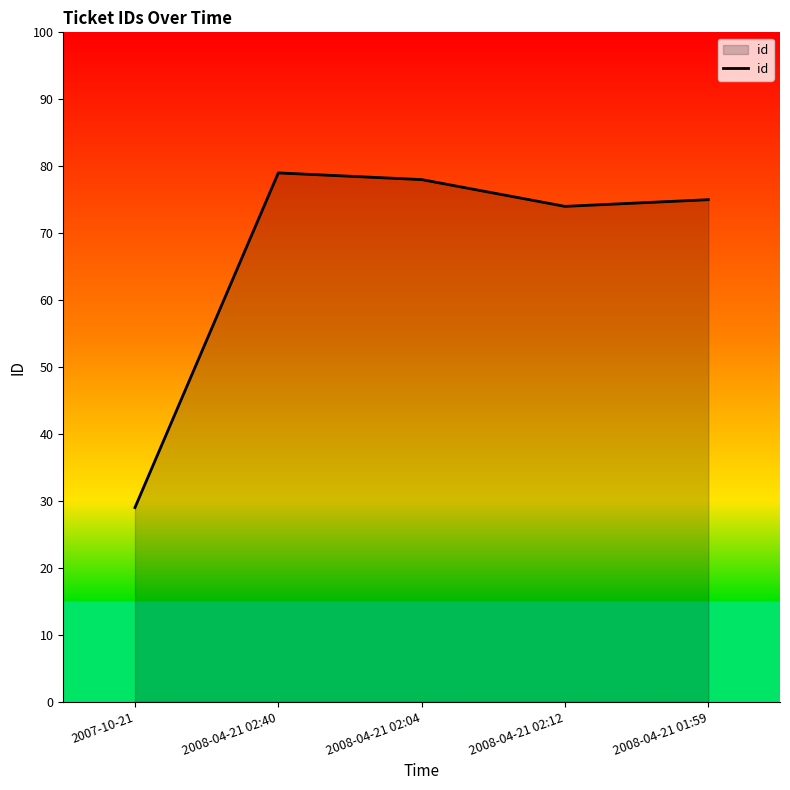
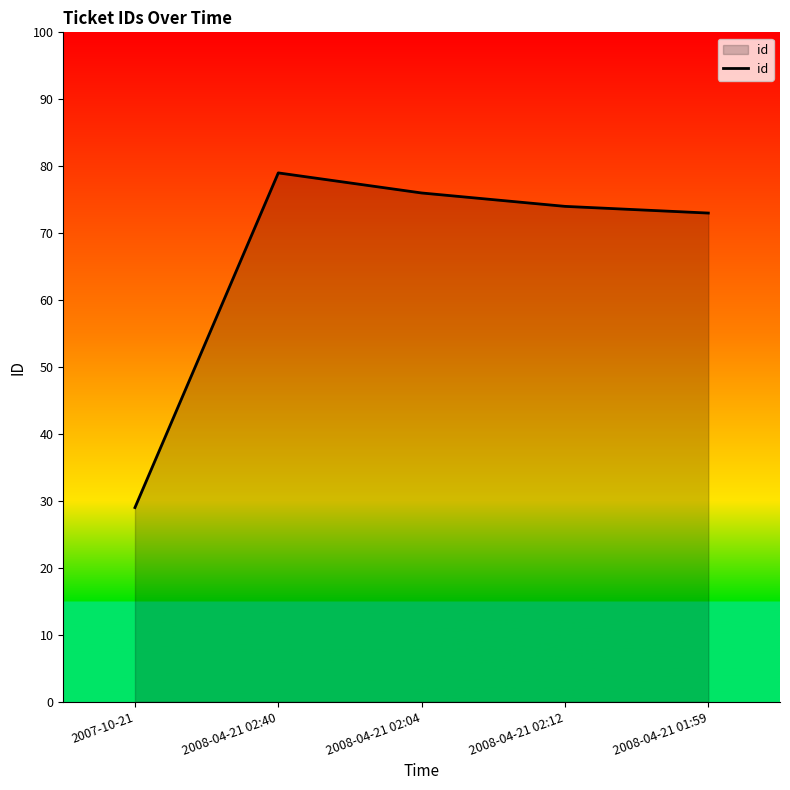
  {
    "2007-10-21": 29,
    "2008-04-21 02:40": 79,
-   "2008-04-21 02:04": 78,
+   "2008-04-21 02:04": 76,
    "2008-04-21 02:12": 74,
-   "2008-04-21 01:59": 75
+   "2008-04-21 01:59": 73
  }
